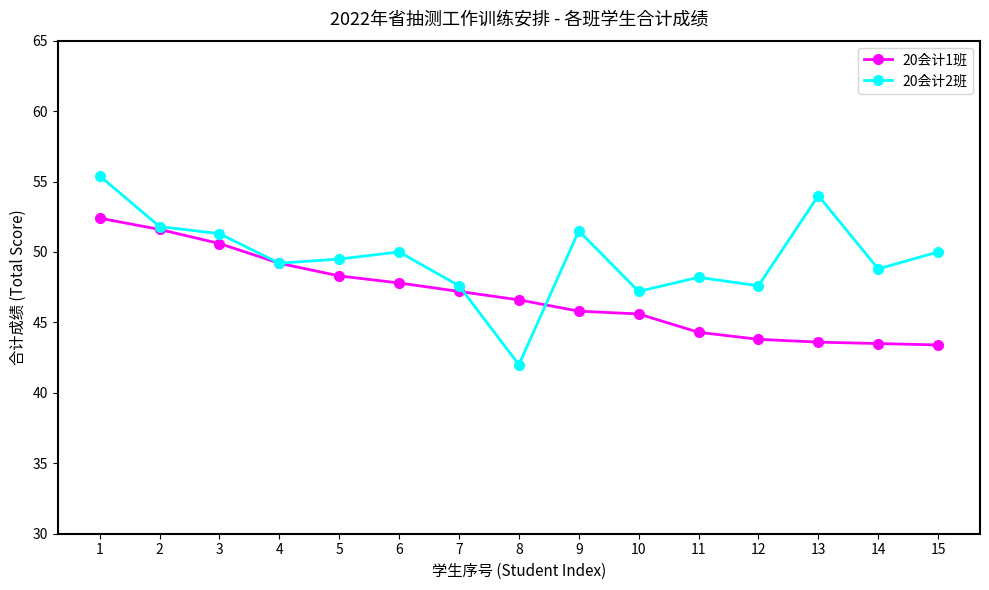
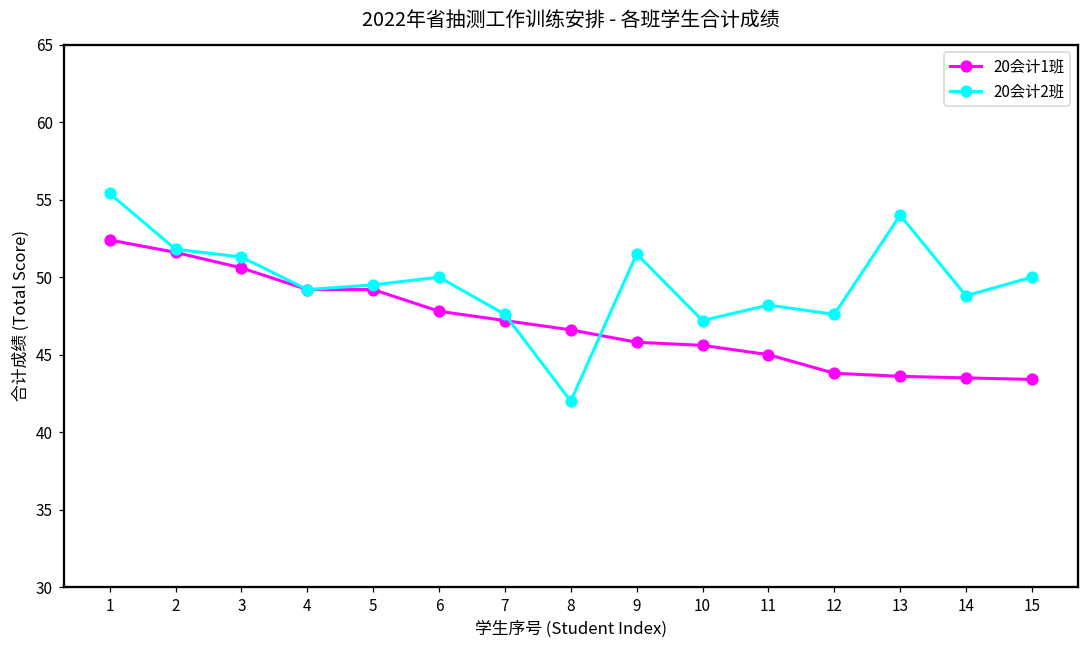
  {
    "20会计1班": {
      "1": 52.4,
      "2": 51.6,
      "3": 50.6,
-     "5": 48.3,
+     "5": 49.2,
      "6": 47.8,
      "7": 47.2,
      "8": 46.6,
      "9": 45.8,
      "10": 45.6,
-     "11": 44.3,
+     "11": 45.0,
      "12": 43.8,
      "13": 43.6,
      "14": 43.5,
      "15": 43.4
    },
    "20会计2班": {
      "1": 55.4,
      "2": 51.8,
      "3": 51.3,
      "5": 49.5,
      "6": 50.0,
      "7": 47.6,
      "8": 42.0,
      "9": 51.5,
      "10": 47.2,
      "11": 48.2,
      "12": 47.6,
      "13": 54.0,
      "14": 48.8,
      "15": 50.0
    }
  }
